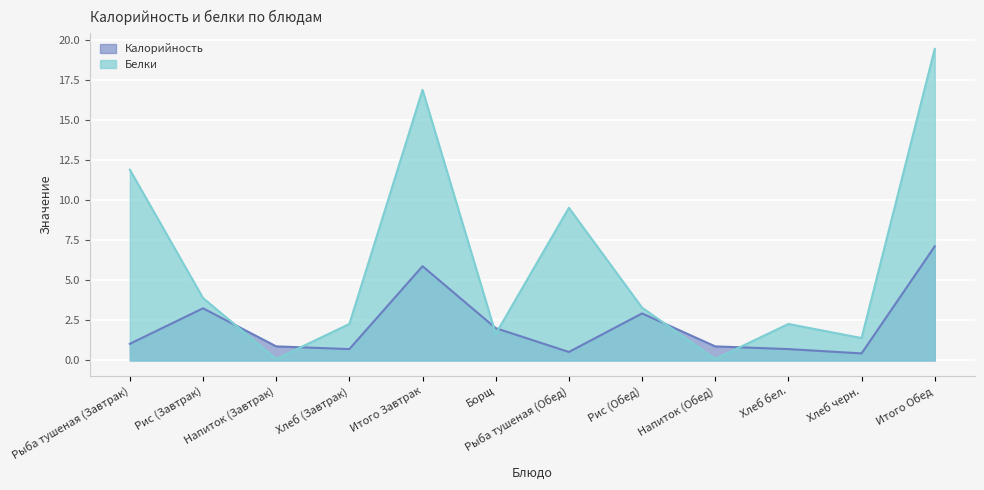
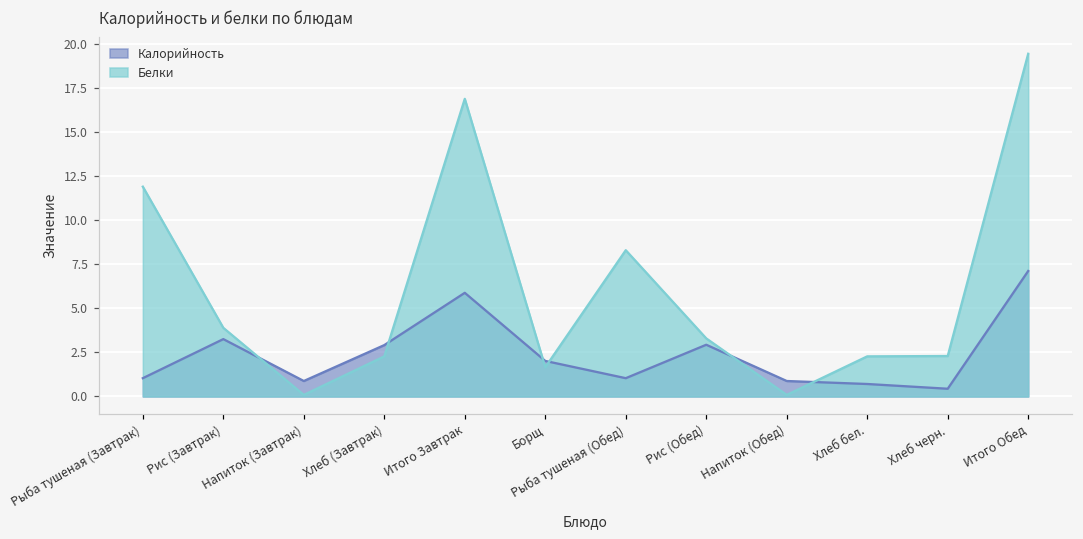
  {
    "Калорийность": {
      "Рыба тушеная (Завтрак)": 1.0,
      "Рис (Завтрак)": 3.3,
      "Напиток (Завтрак)": 0.9,
-     "Хлеб (Завтрак)": 0.7,
+     "Хлеб (Завтрак)": 2.9,
      "Итого Завтрак": 5.9,
      "Борщ": 2.0,
-     "Рыба тушеная (Обед)": 0.5,
+     "Рыба тушеная (Обед)": 1.0,
      "Рис (Обед)": 2.9,
      "Напиток (Обед)": 0.9,
      "Хлеб бел.": 0.7,
      "Хлеб черн.": 0.4,
      "Итого Обед": 7.1
    },
    "Белки": {
      "Рыба тушеная (Завтрак)": 11.9,
      "Рис (Завтрак)": 3.9,
      "Напиток (Завтрак)": 0.1,
      "Хлеб (Завтрак)": 2.3,
      "Итого Завтрак": 16.9,
      "Борщ": 1.7,
-     "Рыба тушеная (Обед)": 9.5,
+     "Рыба тушеная (Обед)": 8.3,
      "Рис (Обед)": 3.3,
      "Напиток (Обед)": 0.1,
      "Хлеб бел.": 2.3,
-     "Хлеб черн.": 1.4,
+     "Хлеб черн.": 2.3,
      "Итого Обед": 19.5
    }
  }
